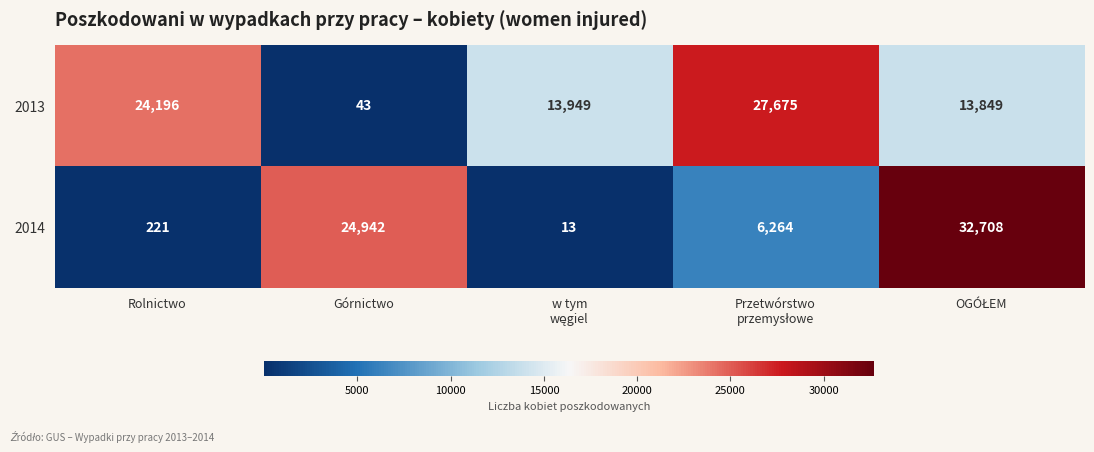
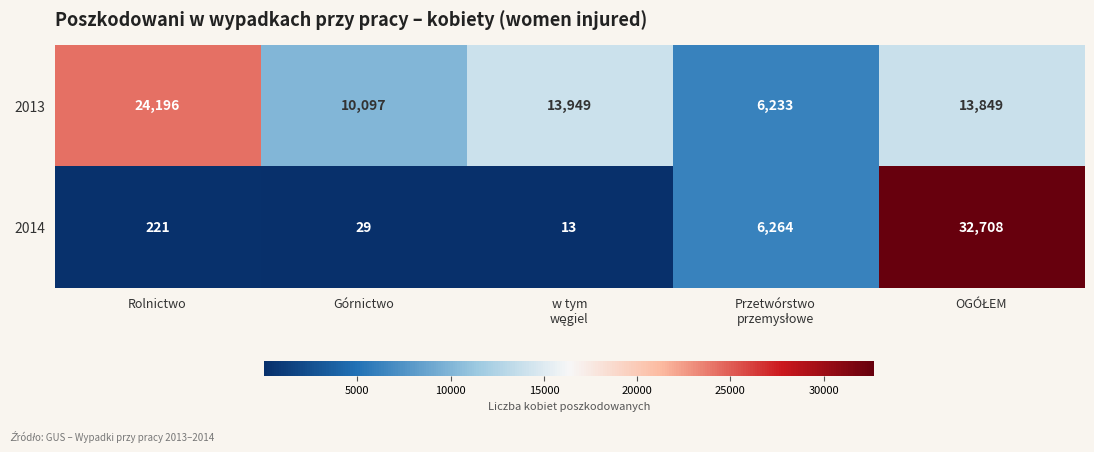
  {
    "2013": {
      "Rolnictwo": "24,196",
-     "Górnictwo": "43",
+     "Górnictwo": "10,097",
      "w tym węgiel": "13,949",
-     "Przetwórstwo przemysłowe": "27,675",
+     "Przetwórstwo przemysłowe": "6,233",
      "OGÓŁEM": "13,849"
    },
    "2014": {
      "Rolnictwo": "221",
-     "Górnictwo": "24,942",
+     "Górnictwo": "29",
      "w tym węgiel": "13",
      "Przetwórstwo przemysłowe": "6,264",
      "OGÓŁEM": "32,708"
    }
  }
